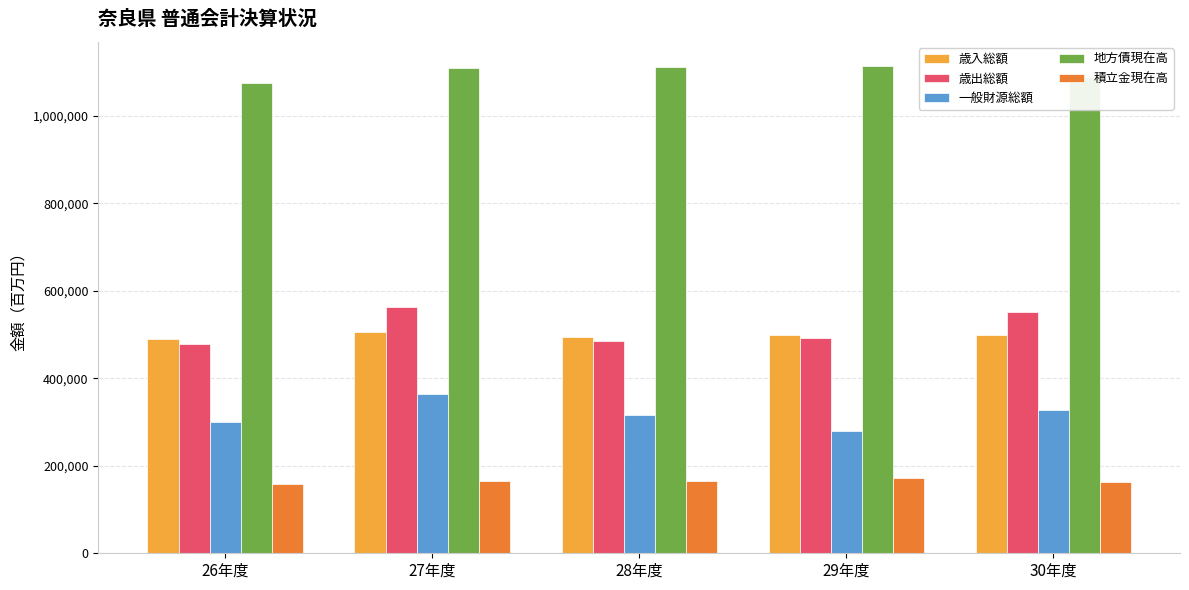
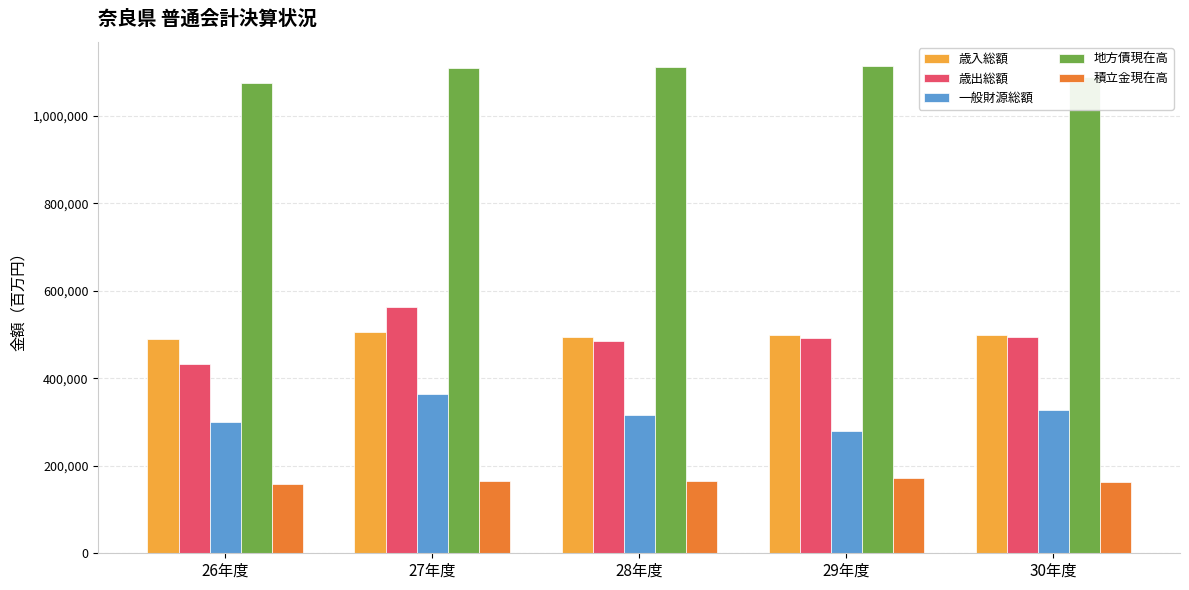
  {
    "歳出総額": {
-     "26年度": "480,000",
+     "26年度": "430,000",
      "27年度": "560,000",
      "28年度": "490,000",
      "29年度": "490,000",
-     "30年度": "550,000"
+     "30年度": "490,000"
    },
    "一般財源総額": {
      "26年度": "300,000",
      "27年度": "360,000",
      "28年度": "320,000",
      "29年度": "280,000",
      "30年度": "330,000"
    },
    "地方債現在高": {
      "26年度": "1,080,000",
      "27年度": "1,110,000",
      "28年度": "1,110,000",
      "29年度": "1,110,000"
    }
  }
